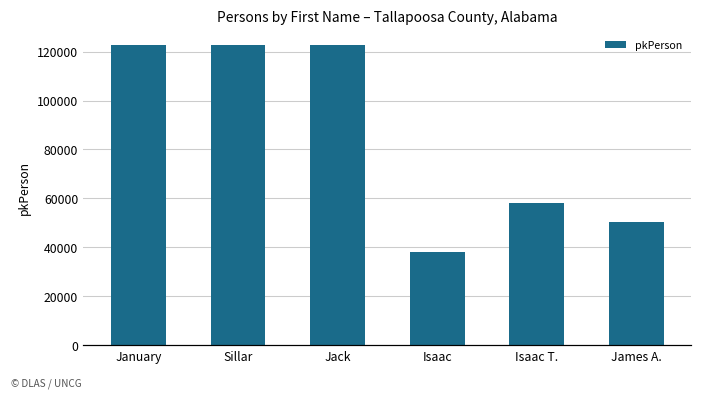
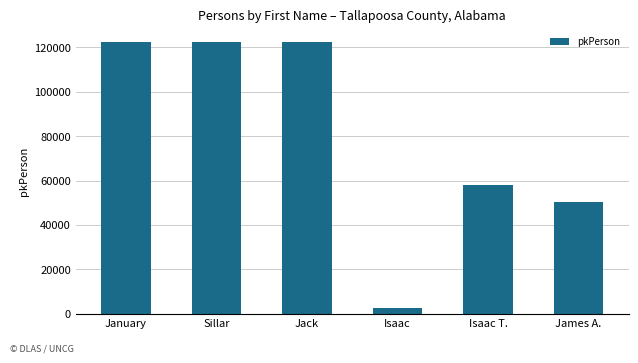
  {
    "January": 123000,
    "Sillar": 123000,
    "Jack": 123000,
-   "Isaac": 38000,
+   "Isaac": 2000,
    "Isaac T.": 58000,
    "James A.": 50000
  }
